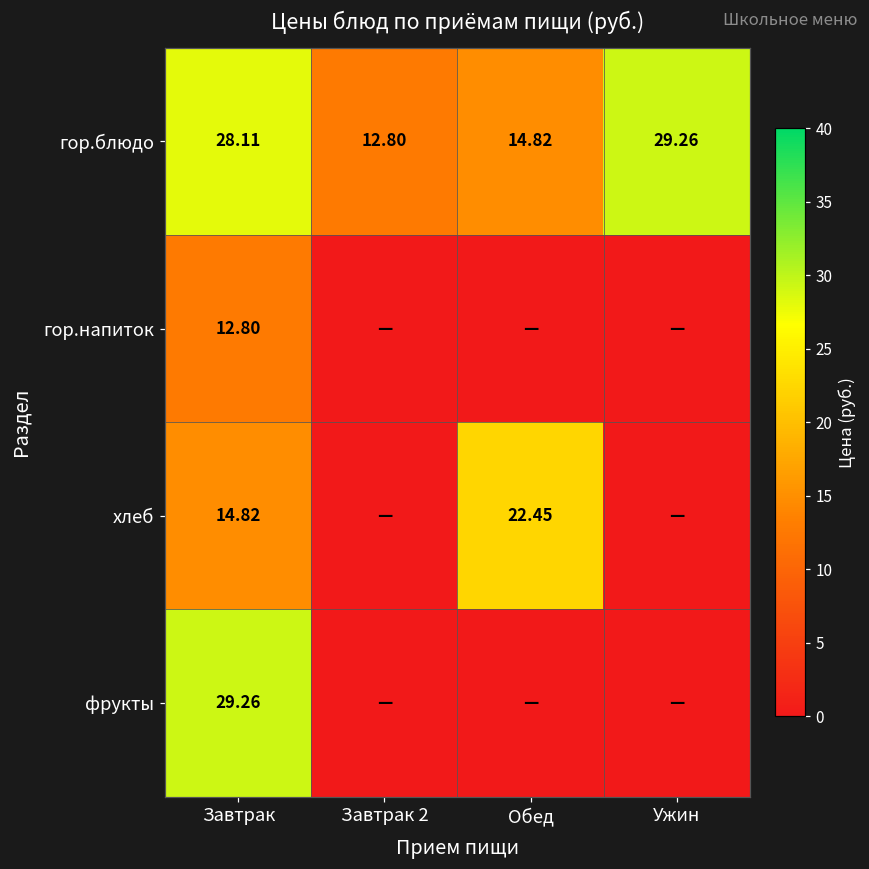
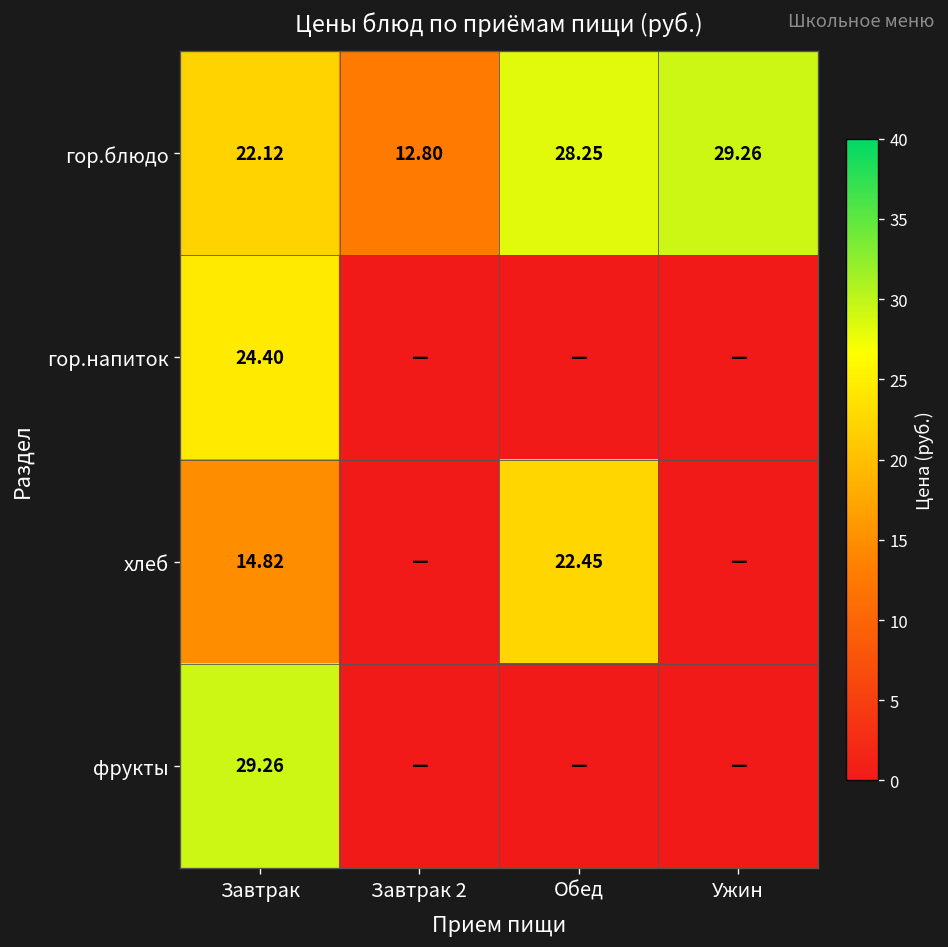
  {
    "гор.блюдо": {
-     "Завтрак": 28.11,
+     "Завтрак": 22.12,
      "Завтрак 2": 12.80,
-     "Обед": 14.82,
+     "Обед": 28.25,
      "Ужин": 29.26
    },
    "гор.напиток": {
-     "Завтрак": 12.80
+     "Завтрак": 24.40
    },
    "хлеб": {
      "Завтрак": 14.82,
      "Обед": 22.45
    },
    "фрукты": {
      "Завтрак": 29.26
    }
  }
